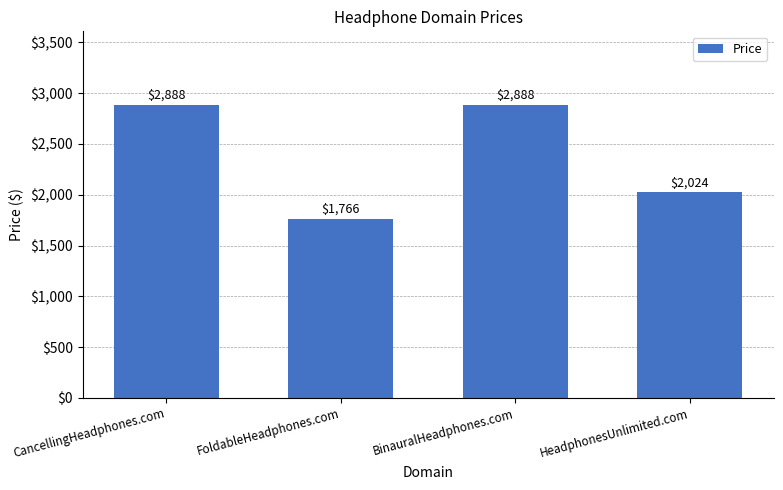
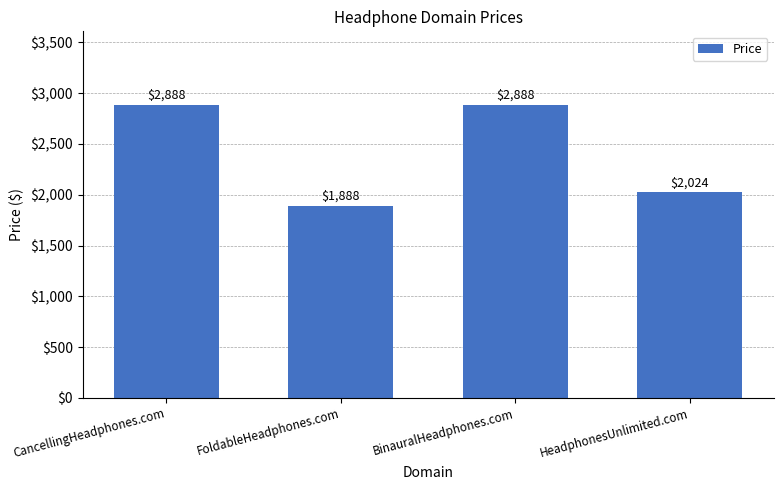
  {
    "CancellingHeadphones.com": "$2,888",
-   "FoldableHeadphones.com": "$1,766",
+   "FoldableHeadphones.com": "$1,888",
    "BinauralHeadphones.com": "$2,888",
    "HeadphonesUnlimited.com": "$2,024"
  }
